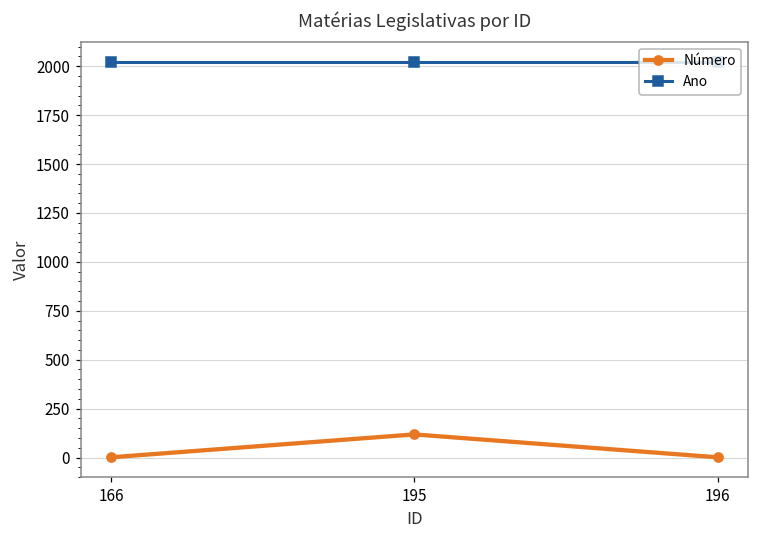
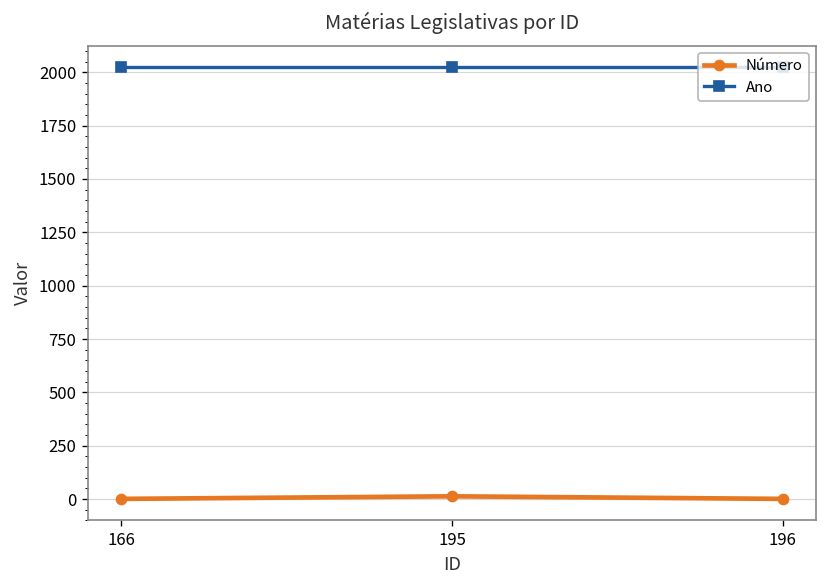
  {
    "Número": {
      "166": 0,
-     "195": 120,
+     "195": 10,
      "196": 0
    },
    "Ano": {
      "166": 2020,
      "195": 2020
    }
  }
